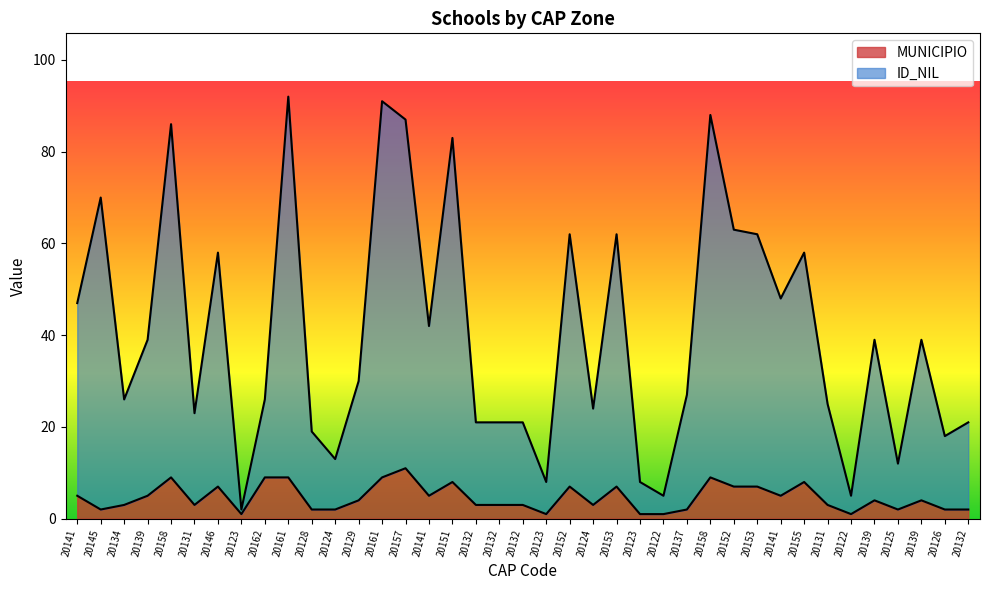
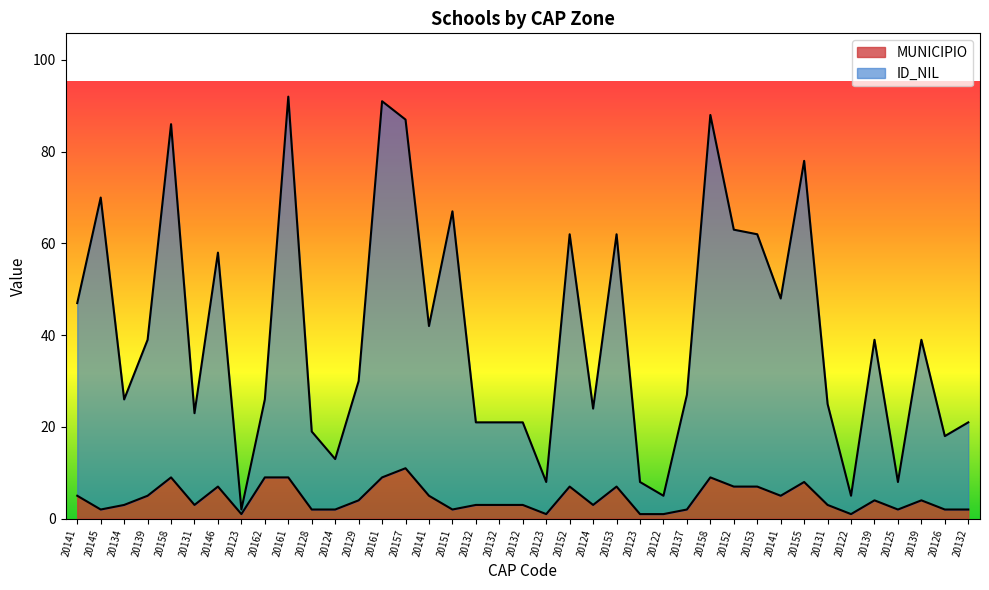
  {
    "MUNICIPIO": {
      "20145": 2,
      "20134": 3,
      "20146": 7,
      "20162": 9,
      "20128": 2,
      "20129": 4,
      "20157": 11,
-     "20151": 8,
+     "20151": 2,
      "20137": 2,
      "20155": 8,
      "20125": 2,
      "20126": 2
    },
    "ID_NIL": {
      "20145": 68,
      "20134": 23,
      "20146": 51,
      "20162": 17,
      "20128": 17,
      "20129": 26,
      "20157": 76,
-     "20151": 75,
+     "20151": 65,
      "20137": 25,
-     "20155": 50,
-     "20125": 10,
+     "20155": 70,
+     "20125": 6,
      "20126": 16
    }
  }
